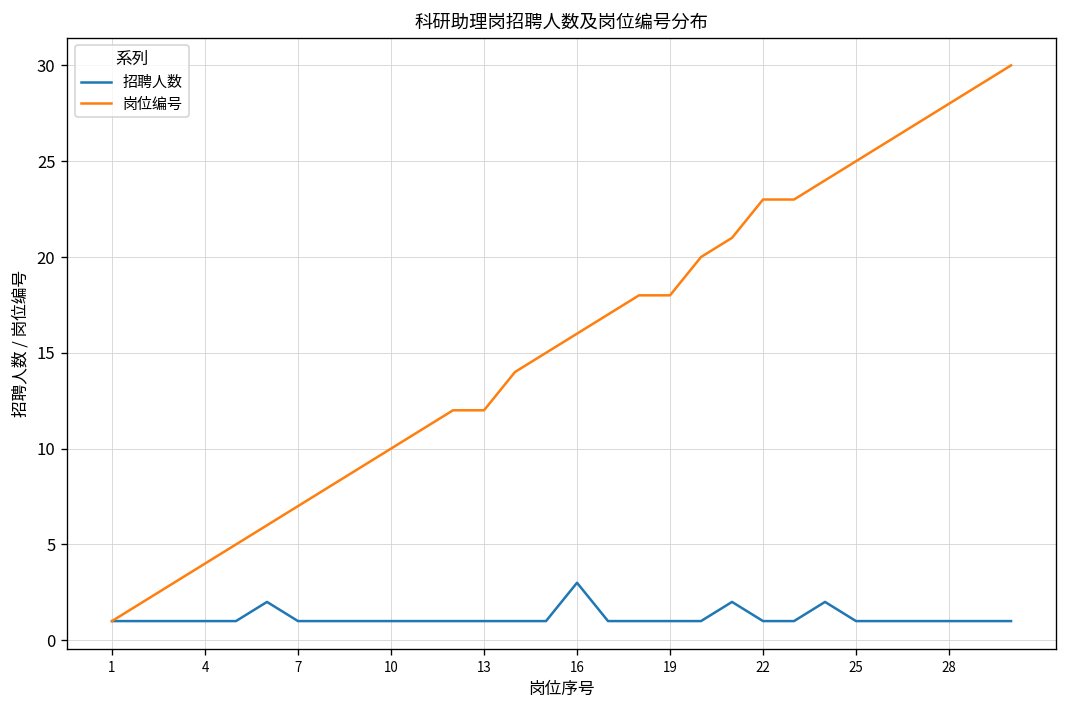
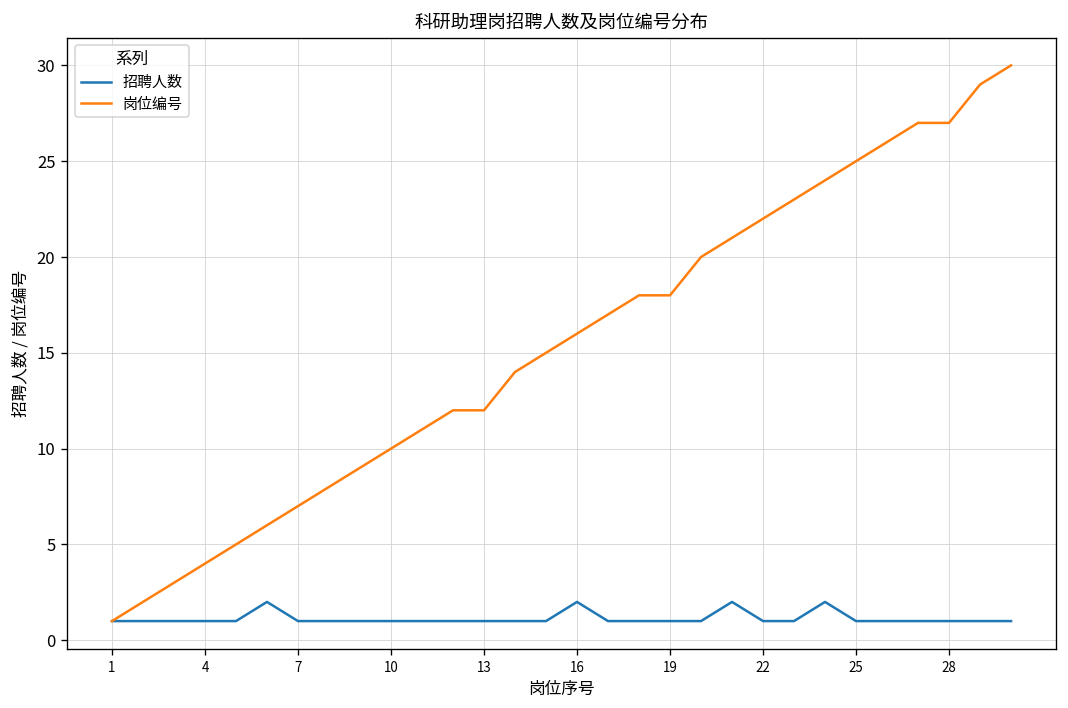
  {
    "招聘人数": {
      "4": 1,
      "7": 1,
      "10": 1,
      "13": 1,
-     "16": 3,
+     "16": 2,
      "19": 1,
      "22": 1,
      "25": 1,
      "28": 1
    },
    "岗位编号": {
      "4": 4,
      "7": 7,
      "10": 10,
      "13": 12,
      "16": 16,
      "19": 18,
-     "22": 23,
+     "22": 22,
      "25": 25,
-     "28": 28
+     "28": 27
    }
  }
